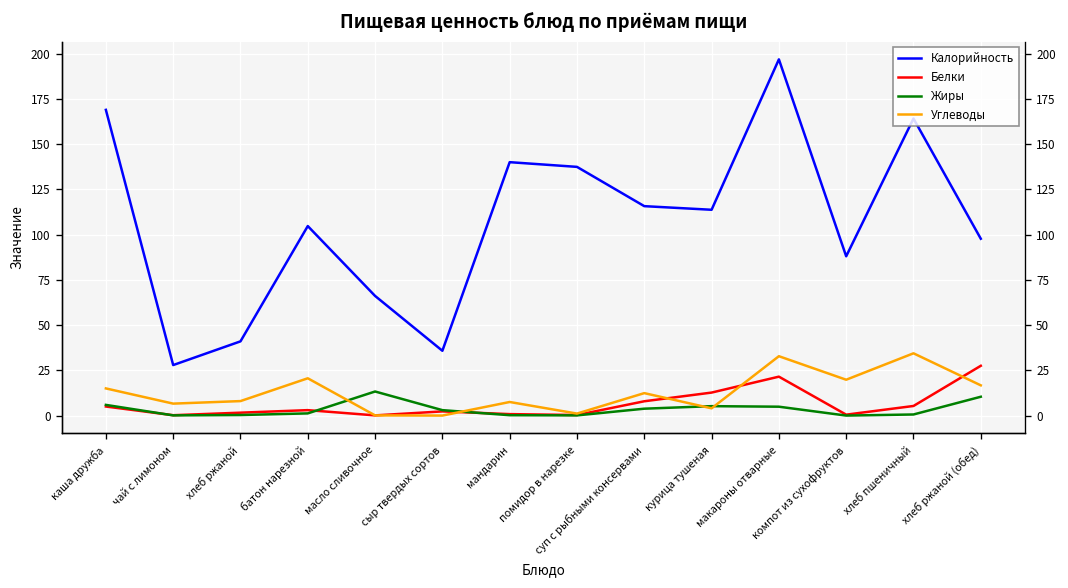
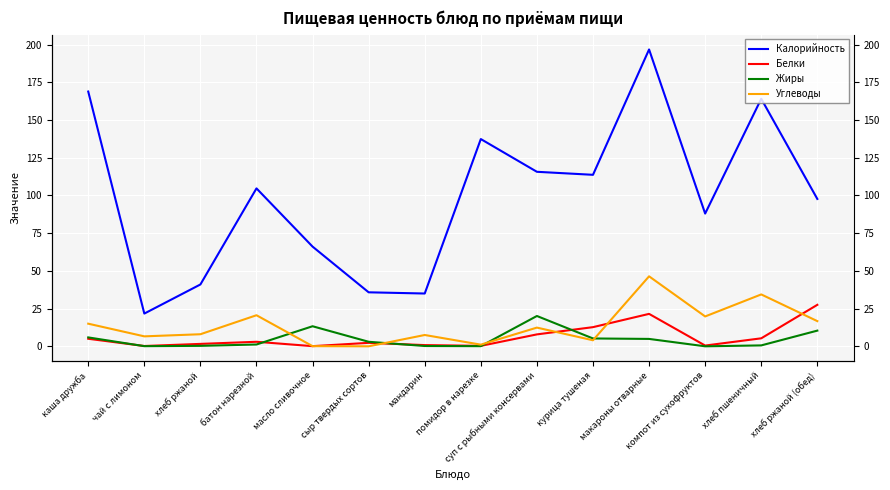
  {
    "Калорийность": {
      "каша дружба": 169,
-     "чай с лимоном": 28,
+     "чай с лимоном": 22,
      "хлеб ржаной": 41,
      "батон нарезной": 105,
      "масло сливочное": 66,
      "сыр твердых сортов": 36,
-     "мандарин": 140,
+     "мандарин": 35,
      "помидор в нарезке": 137,
      "суп с рыбными консервами": 116,
      "курица тушеная": 114,
      "макароны отварные": 197,
      "компот из сухофруктов": 88,
      "хлеб ржаной (обед)": 98
    },
    "Белки": {
      "батон нарезной": 3,
      "суп с рыбными консервами": 8,
      "курица тушеная": 13,
      "макароны отварные": 22,
      "хлеб пшеничный": 5,
      "хлеб ржаной (обед)": 28
    },
    "Жиры": {
      "батон нарезной": 1,
      "масло сливочное": 13,
-     "суп с рыбными консервами": 4,
+     "суп с рыбными консервами": 20,
      "макароны отварные": 5,
      "хлеб пшеничный": 1,
      "хлеб ржаной (обед)": 10
    },
    "Углеводы": {
      "каша дружба": 15,
      "чай с лимоном": 7,
      "хлеб ржаной": 8,
      "батон нарезной": 21,
      "сыр твердых сортов": 0,
      "мандарин": 8,
      "суп с рыбными консервами": 12,
-     "макароны отварные": 33,
+     "макароны отварные": 46,
      "компот из сухофруктов": 20,
      "хлеб пшеничный": 34,
      "хлеб ржаной (обед)": 17
    }
  }
